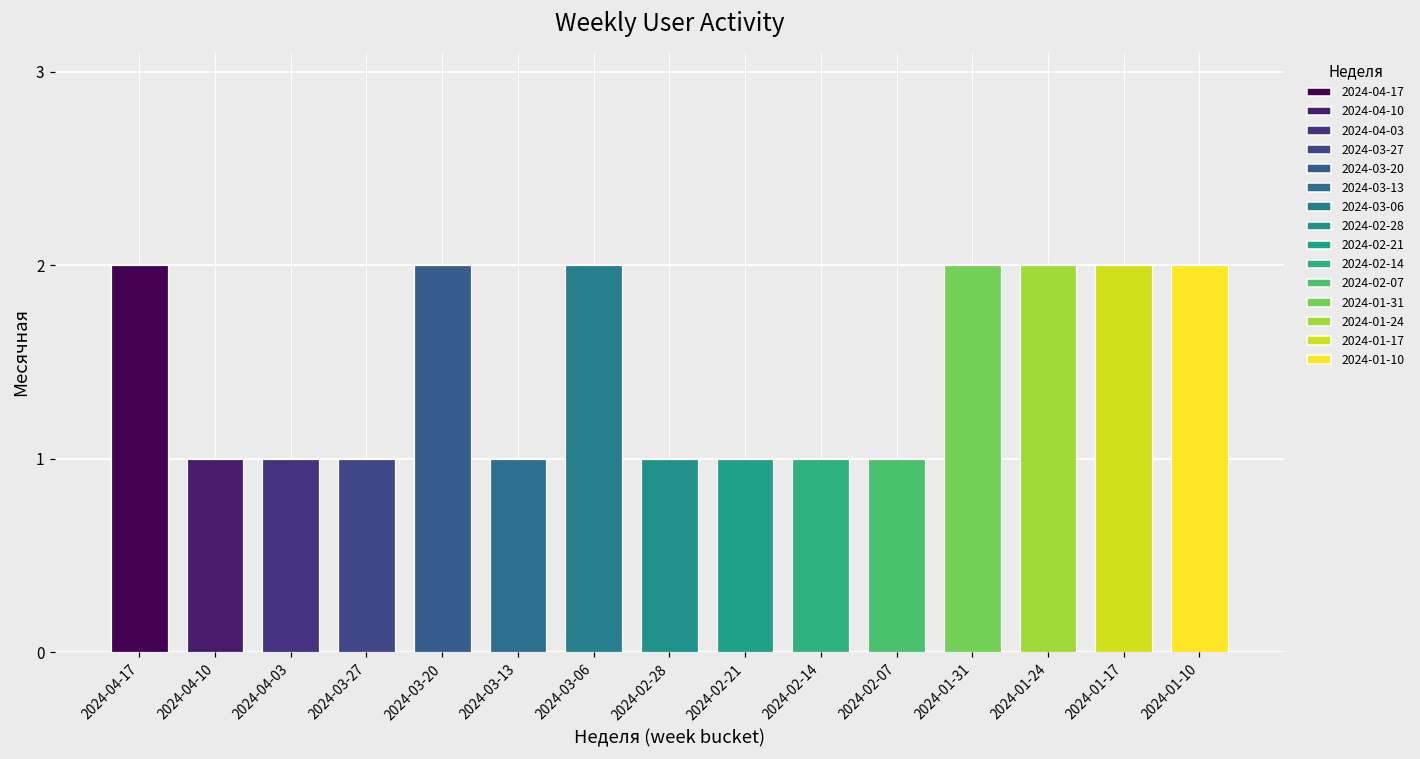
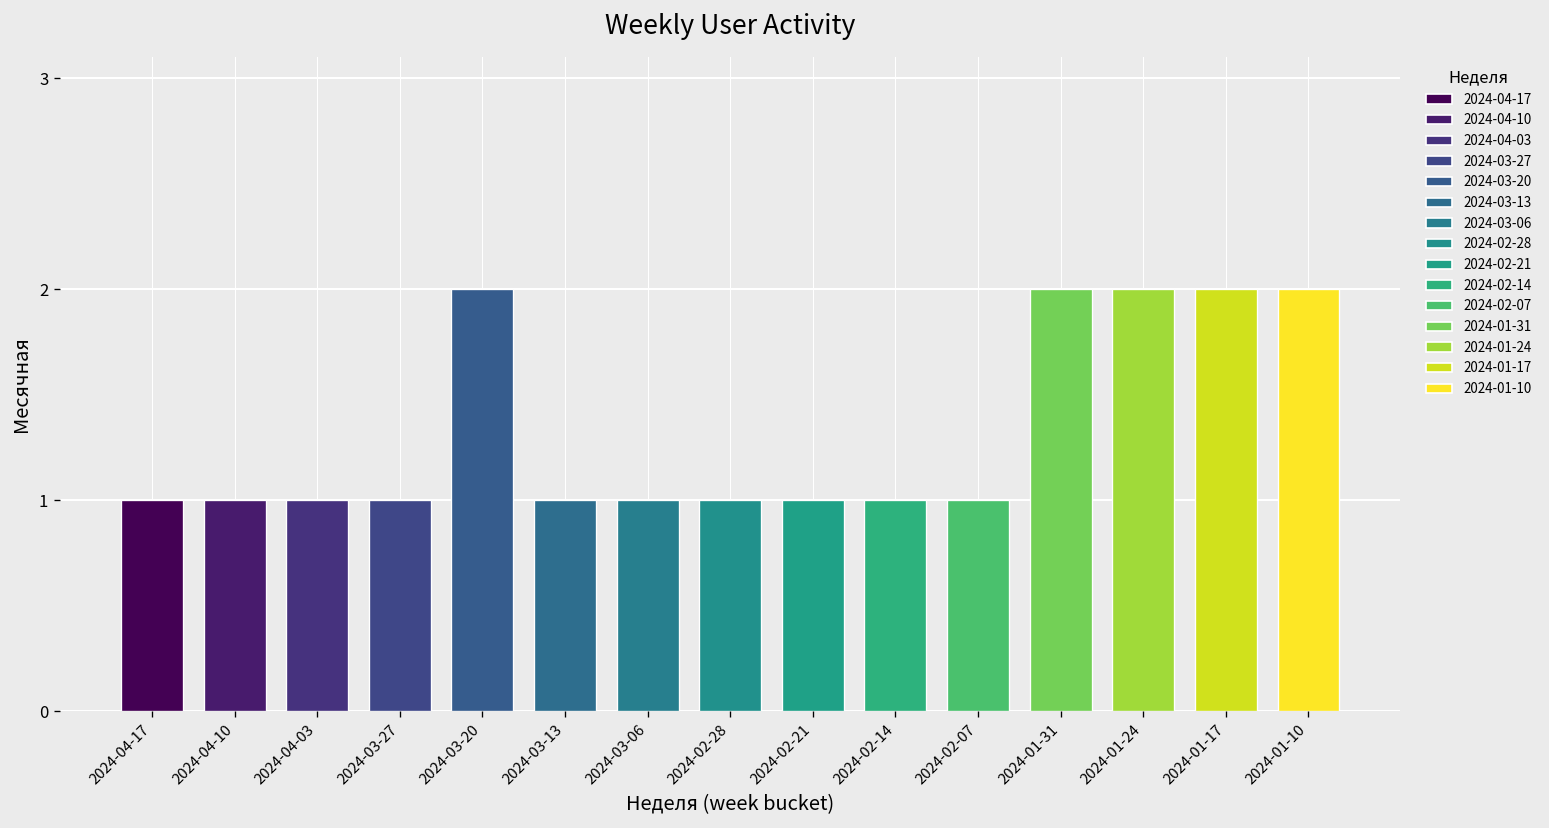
  {
-   "2024-04-17": 2,
+   "2024-04-17": 1,
    "2024-04-10": 1,
    "2024-04-03": 1,
    "2024-03-27": 1,
    "2024-03-20": 2,
    "2024-03-13": 1,
-   "2024-03-06": 2,
+   "2024-03-06": 1,
    "2024-02-28": 1,
    "2024-02-21": 1,
    "2024-02-14": 1,
    "2024-02-07": 1,
    "2024-01-31": 2,
    "2024-01-24": 2,
    "2024-01-17": 2,
    "2024-01-10": 2
  }
